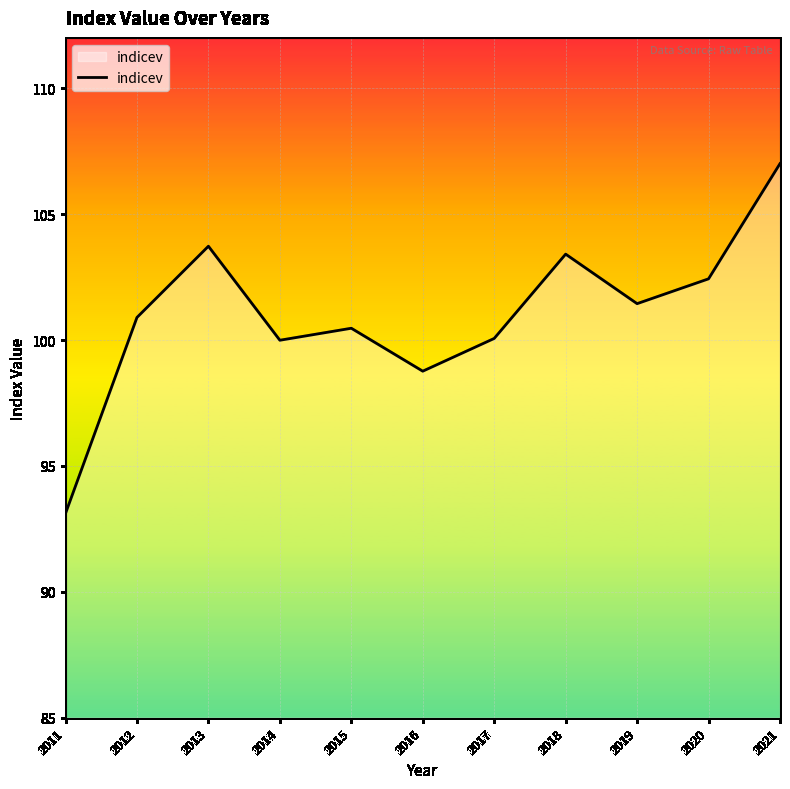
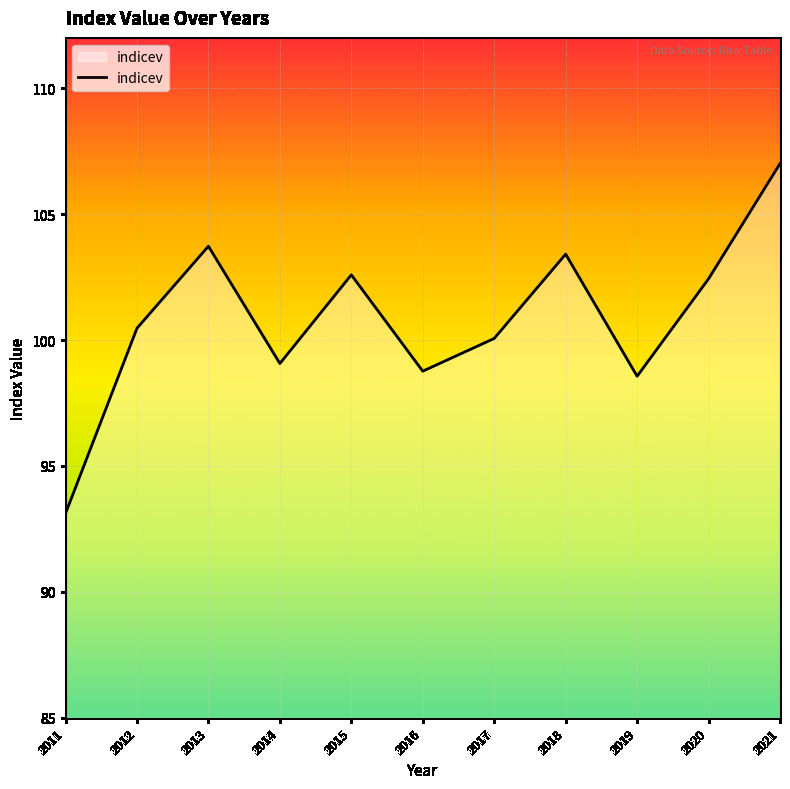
  {
    "2011": 93.1,
-   "2012": 100.9,
+   "2012": 100.5,
    "2013": 103.7,
-   "2014": 100.0,
-   "2015": 100.5,
+   "2014": 99.1,
+   "2015": 102.6,
    "2016": 98.8,
    "2017": 100.1,
    "2018": 103.4,
-   "2019": 101.4,
+   "2019": 98.6,
    "2020": 102.4,
    "2021": 107.0
  }
